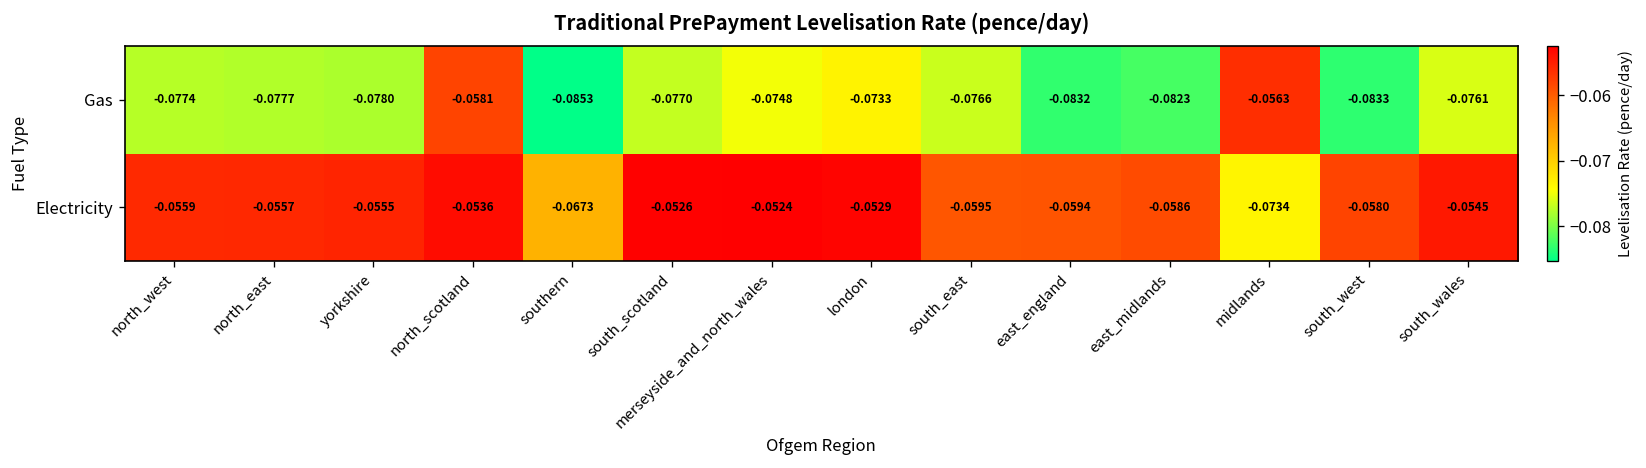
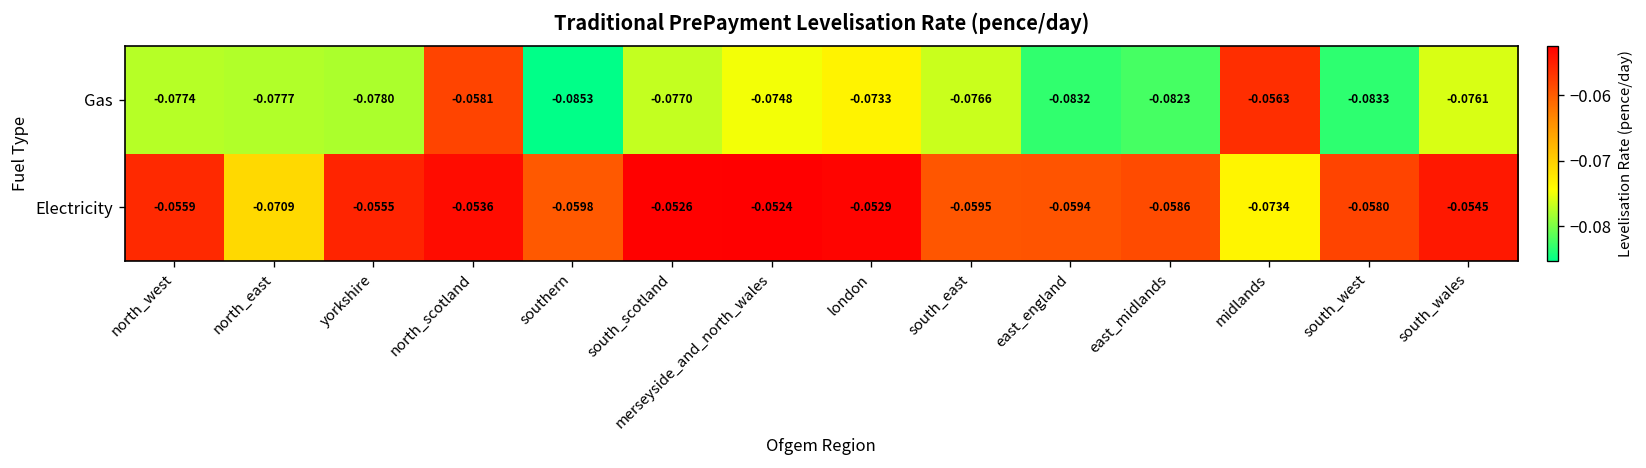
  {
    "Gas": {
      "north_west": -0.0774,
      "north_east": -0.0777,
      "yorkshire": -0.0780,
      "north_scotland": -0.0581,
      "southern": -0.0853,
      "south_scotland": -0.0770,
      "merseyside_and_north_wales": -0.0748,
      "london": -0.0733,
      "south_east": -0.0766,
      "east_england": -0.0832,
      "east_midlands": -0.0823,
      "midlands": -0.0563,
      "south_west": -0.0833,
      "south_wales": -0.0761
    },
    "Electricity": {
      "north_west": -0.0559,
-     "north_east": -0.0557,
+     "north_east": -0.0709,
      "yorkshire": -0.0555,
      "north_scotland": -0.0536,
-     "southern": -0.0673,
+     "southern": -0.0598,
      "south_scotland": -0.0526,
      "merseyside_and_north_wales": -0.0524,
      "london": -0.0529,
      "south_east": -0.0595,
      "east_england": -0.0594,
      "east_midlands": -0.0586,
      "midlands": -0.0734,
      "south_west": -0.0580,
      "south_wales": -0.0545
    }
  }
